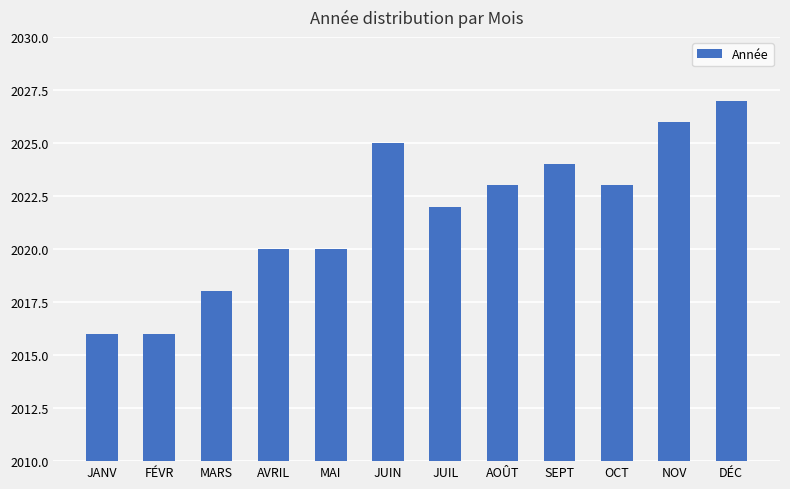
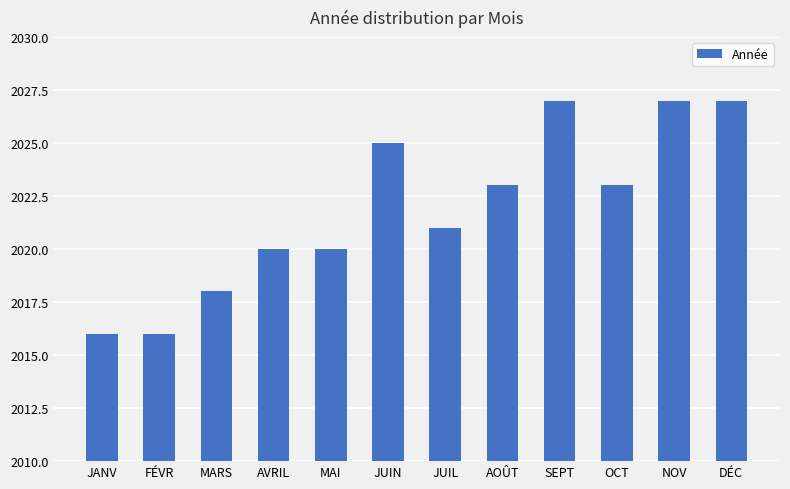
  {
    "JANV": 2016,
    "FÉVR": 2016,
    "MARS": 2018,
    "AVRIL": 2020,
    "MAI": 2020,
    "JUIN": 2025,
-   "JUIL": 2022,
+   "JUIL": 2021,
    "AOÛT": 2023,
-   "SEPT": 2024,
+   "SEPT": 2027,
    "OCT": 2023,
-   "NOV": 2026,
+   "NOV": 2027,
    "DÉC": 2027
  }
